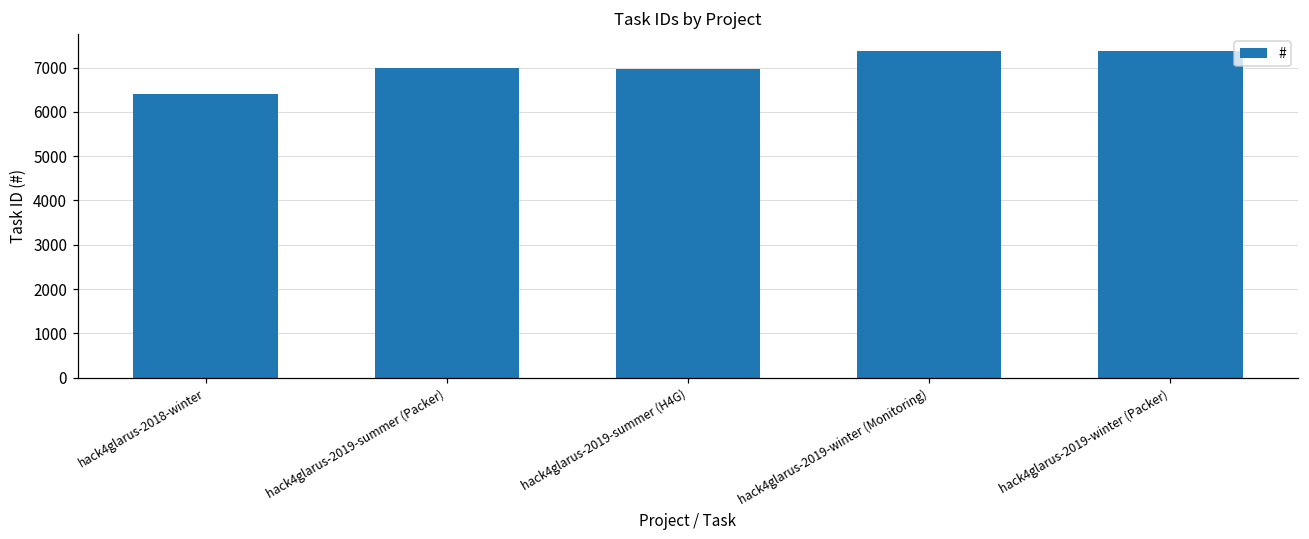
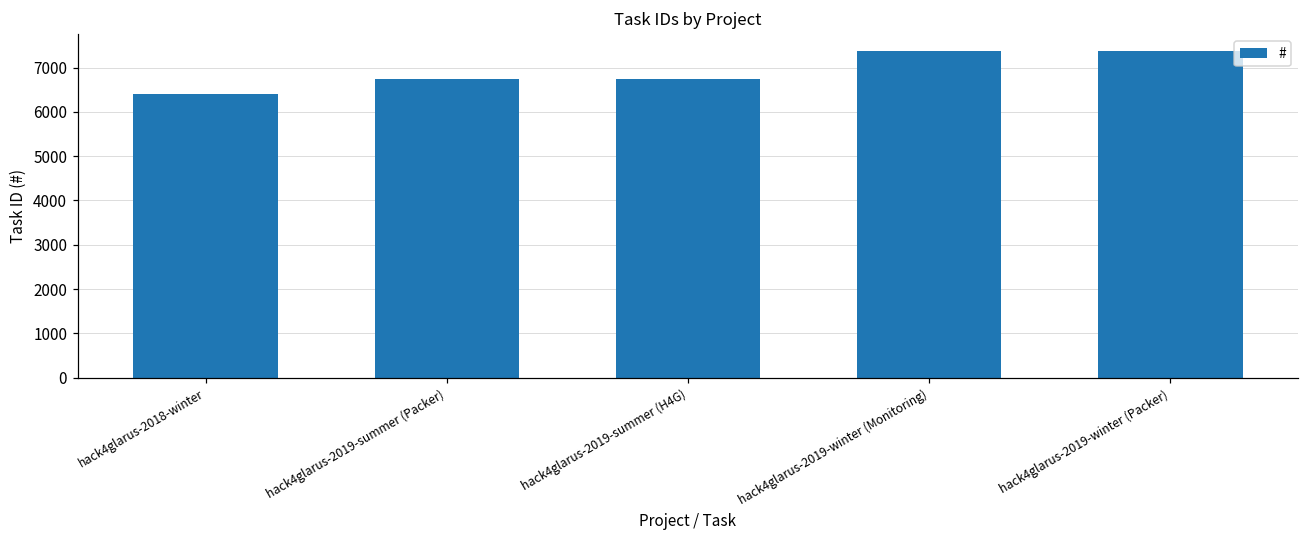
  {
    "hack4glarus-2018-winter": 6400,
-   "hack4glarus-2019-summer (Packer)": 7000,
-   "hack4glarus-2019-summer (H4G)": 7000,
+   "hack4glarus-2019-summer (Packer)": 6700,
+   "hack4glarus-2019-summer (H4G)": 6700,
    "hack4glarus-2019-winter (Monitoring)": 7400,
    "hack4glarus-2019-winter (Packer)": 7400
  }
